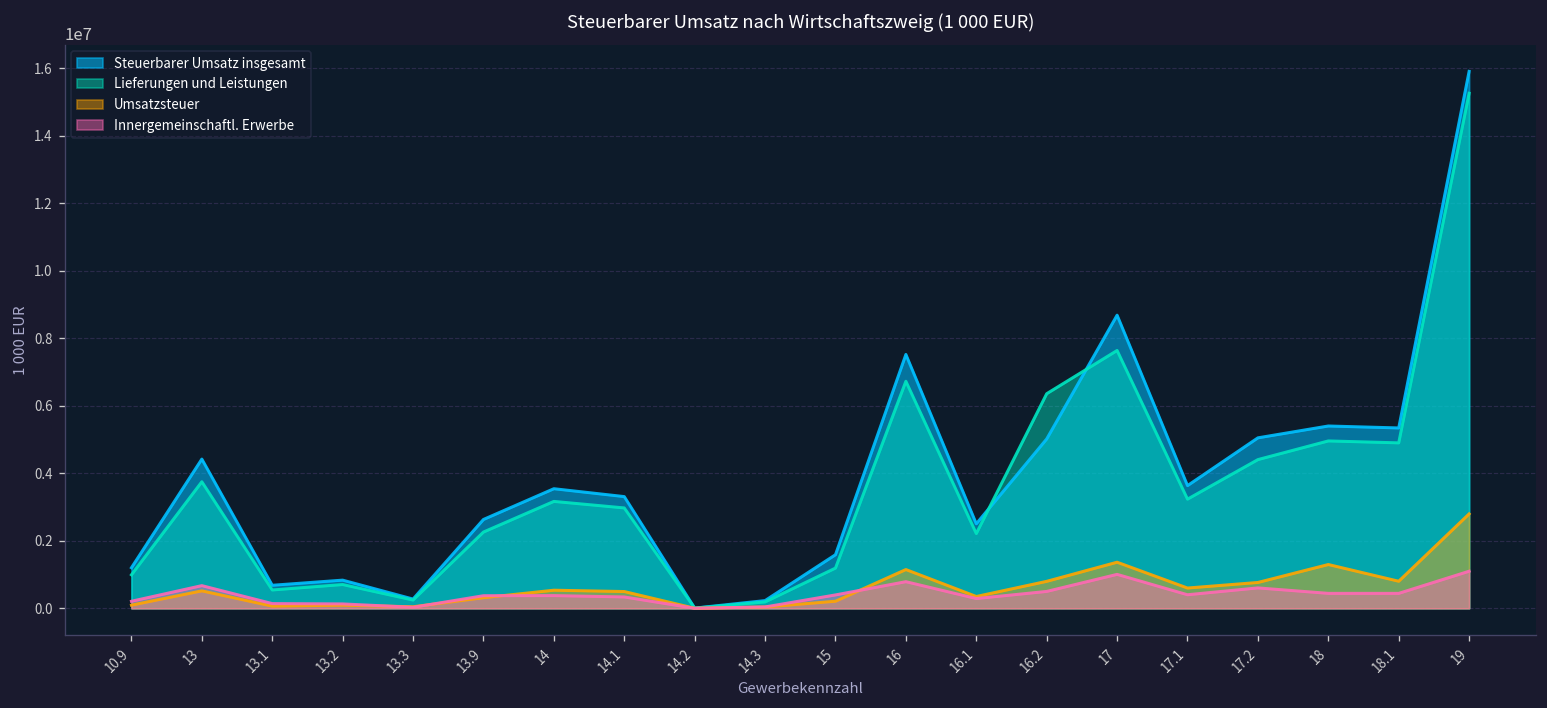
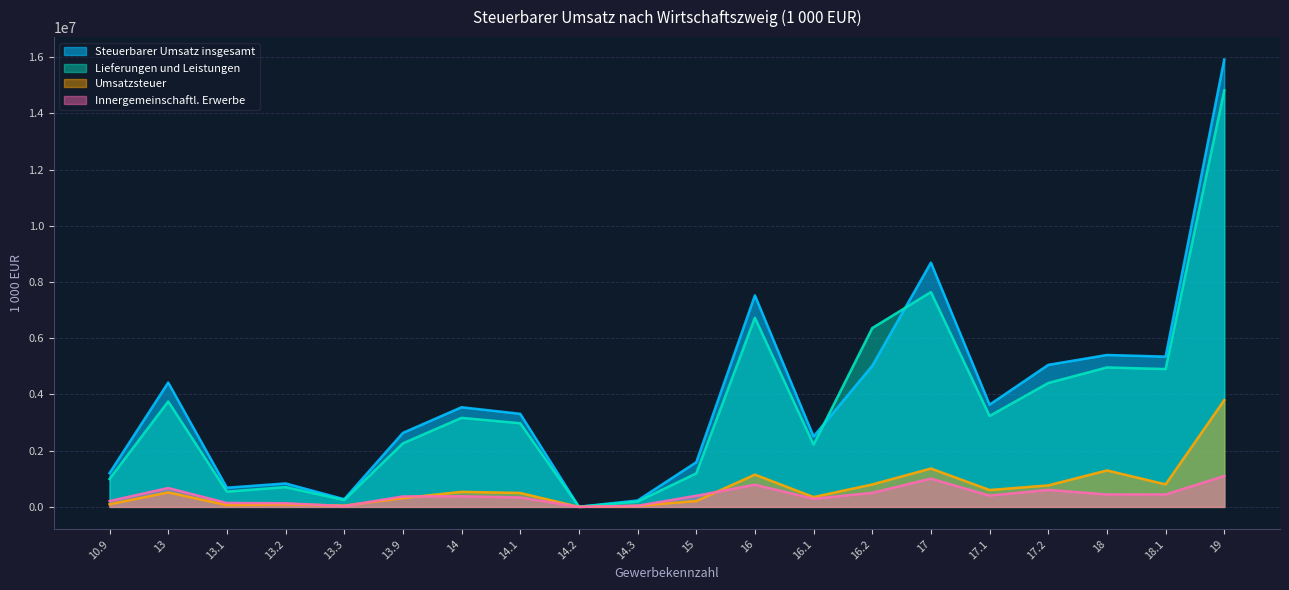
  {
    "Steuerbarer Umsatz insgesamt": {
      "10.9": 1200000,
      "13": 4400000,
      "13.1": 700000,
      "13.2": 800000,
      "13.9": 2600000,
      "14": 3500000,
      "14.1": 3300000,
      "15": 1600000,
      "16": 7500000,
      "16.1": 2500000,
      "16.2": 5000000,
      "17": 8700000,
      "17.1": 3600000,
      "17.2": 5100000,
      "18": 5400000,
      "18.1": 5300000,
      "19": 15900000
    },
    "Lieferungen und Leistungen": {
      "10.9": 1000000,
      "13": 3800000,
      "13.1": 500000,
      "13.2": 700000,
      "13.9": 2300000,
      "14": 3200000,
      "14.1": 3000000,
      "15": 1200000,
      "16": 6700000,
      "16.1": 2200000,
      "16.2": 6400000,
      "17": 7600000,
      "17.1": 3200000,
      "17.2": 4400000,
      "18": 5000000,
      "18.1": 4900000,
-     "19": 15300000
+     "19": 14800000
    },
    "Umsatzsteuer": {
      "10.9": 100000,
      "13": 500000,
      "14": 500000,
      "14.1": 500000,
      "15": 200000,
      "16": 1100000,
      "16.2": 800000,
      "17": 1400000,
      "17.1": 600000,
      "17.2": 800000,
      "18": 1300000,
      "18.1": 800000,
-     "19": 2800000
+     "19": 3800000
    },
    "Innergemeinschaftl. Erwerbe": {
      "10.9": 200000,
      "13": 700000,
      "14": 400000,
      "14.1": 300000,
      "15": 400000,
      "16": 800000,
      "16.2": 500000,
      "17": 1000000,
      "17.1": 400000,
      "17.2": 600000,
      "18": 400000,
      "18.1": 400000,
      "19": 1100000
    }
  }
